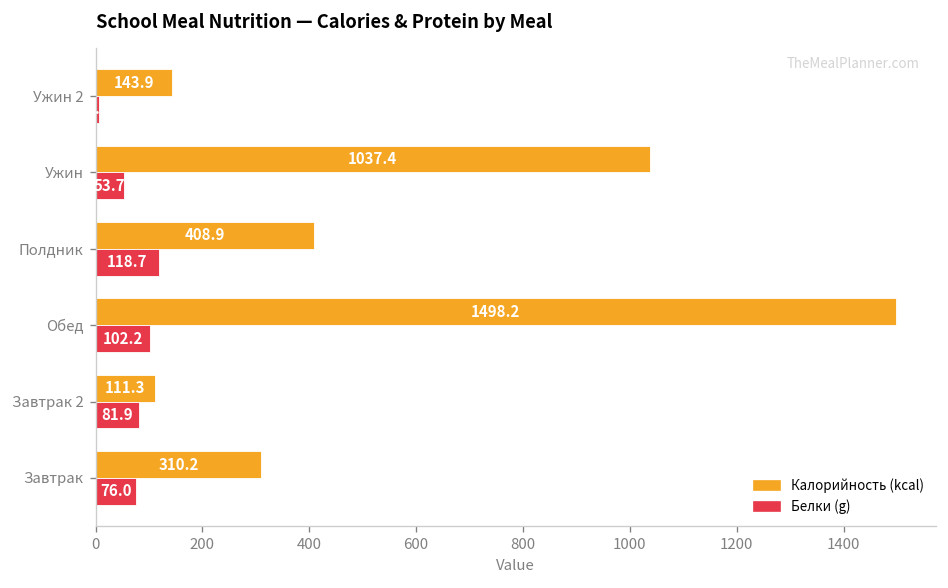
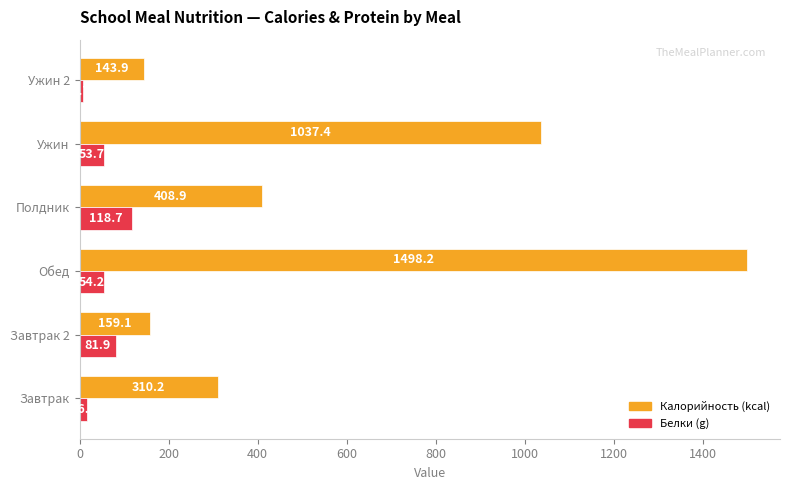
  {
    "Калорийность (kcal)": {
      "Ужин 2": 143.9,
      "Ужин": 1037.4,
      "Полдник": 408.9,
      "Обед": 1498.2,
-     "Завтрак 2": 111.3,
+     "Завтрак 2": 159.1,
      "Завтрак": 310.2
    },
    "Белки (g)": {
      "Ужин": 53.7,
      "Полдник": 118.7,
-     "Обед": 102.2,
+     "Обед": 54.2,
      "Завтрак 2": 81.9,
-     "Завтрак": 80
+     "Завтрак": 20
    }
  }
